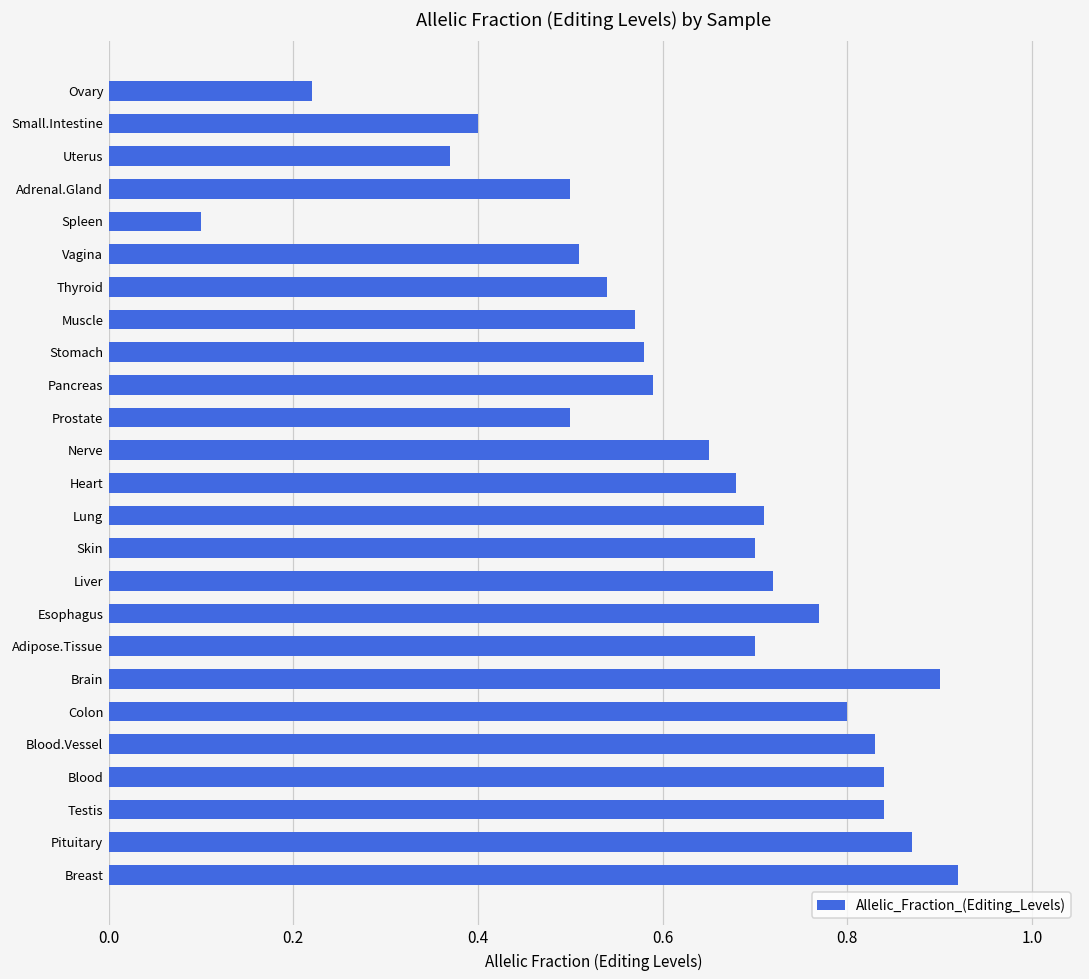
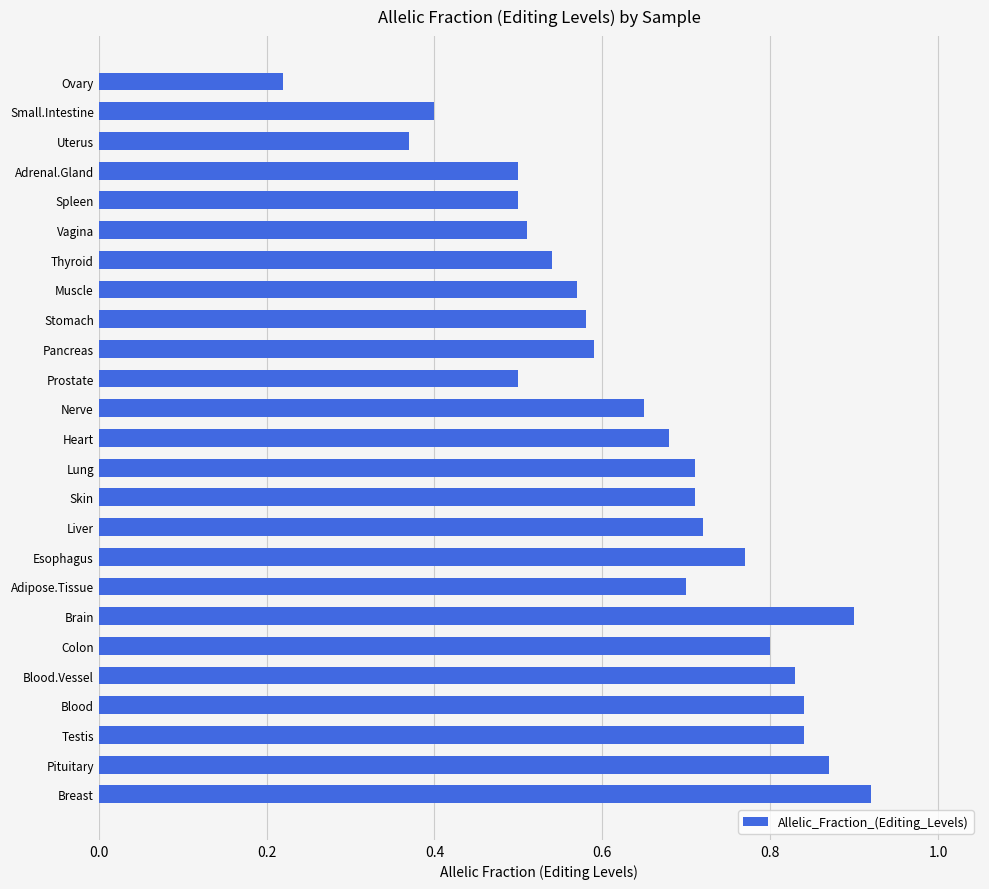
  {
    "Ovary": 0.22,
    "Small.Intestine": 0.40,
    "Uterus": 0.37,
    "Adrenal.Gland": 0.50,
-   "Spleen": 0.1,
+   "Spleen": 0.5,
    "Vagina": 0.51,
    "Thyroid": 0.54,
    "Muscle": 0.57,
    "Stomach": 0.58,
    "Pancreas": 0.59,
    "Prostate": 0.50,
    "Nerve": 0.65,
    "Heart": 0.68,
    "Lung": 0.71,
-   "Skin": 0.70,
+   "Skin": 0.71,
    "Liver": 0.72,
    "Esophagus": 0.77,
    "Adipose.Tissue": 0.70,
    "Brain": 0.90,
    "Colon": 0.80,
    "Blood.Vessel": 0.83,
    "Blood": 0.84,
    "Testis": 0.84,
    "Pituitary": 0.87,
    "Breast": 0.92
  }
